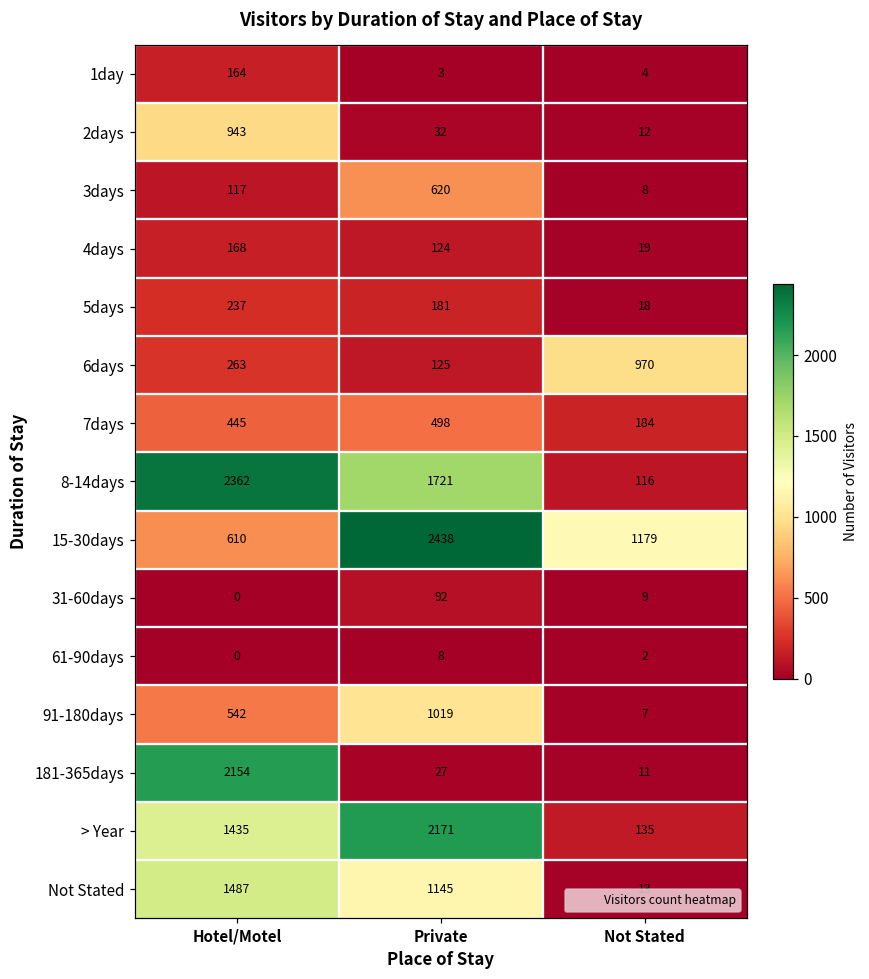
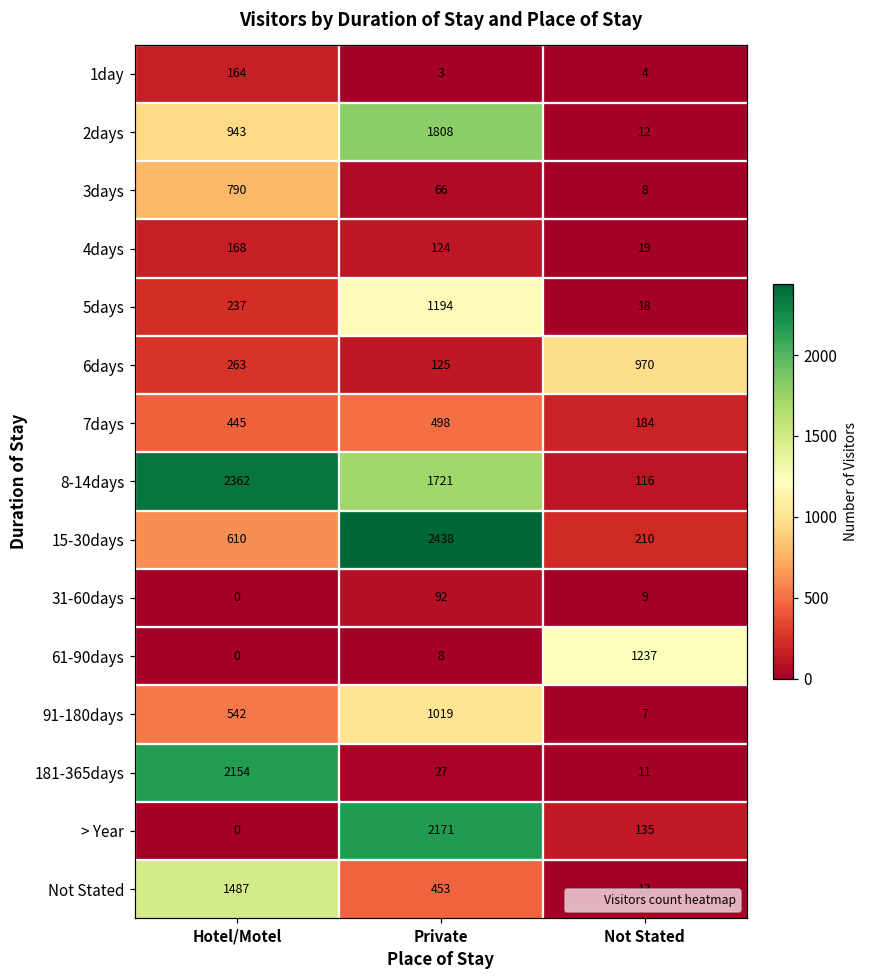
  {
    "1day": {
      "Hotel/Motel": 164,
      "Private": 3,
      "Not Stated": 4
    },
    "2days": {
      "Hotel/Motel": 943,
-     "Private": 32,
+     "Private": 1808,
      "Not Stated": 12
    },
    "3days": {
-     "Hotel/Motel": 117,
-     "Private": 620,
+     "Hotel/Motel": 790,
+     "Private": 66,
      "Not Stated": 8
    },
    "4days": {
      "Hotel/Motel": 168,
      "Private": 124,
      "Not Stated": 19
    },
    "5days": {
      "Hotel/Motel": 237,
-     "Private": 181,
+     "Private": 1194,
      "Not Stated": 18
    },
    "6days": {
      "Hotel/Motel": 263,
      "Private": 125,
      "Not Stated": 970
    },
    "7days": {
      "Hotel/Motel": 445,
      "Private": 498,
      "Not Stated": 184
    },
    "8-14days": {
      "Hotel/Motel": 2362,
      "Private": 1721,
      "Not Stated": 116
    },
    "15-30days": {
      "Hotel/Motel": 610,
      "Private": 2438,
-     "Not Stated": 1179
+     "Not Stated": 210
    },
    "31-60days": {
      "Hotel/Motel": 0,
      "Private": 92,
      "Not Stated": 9
    },
    "61-90days": {
      "Hotel/Motel": 0,
      "Private": 8,
-     "Not Stated": 2
+     "Not Stated": 1237
    },
    "91-180days": {
      "Hotel/Motel": 542,
      "Private": 1019,
      "Not Stated": 7
    },
    "181-365days": {
      "Hotel/Motel": 2154,
      "Private": 27,
      "Not Stated": 11
    },
    "> Year": {
-     "Hotel/Motel": 1435,
+     "Hotel/Motel": 0,
      "Private": 2171,
      "Not Stated": 135
    },
    "Not Stated": {
      "Hotel/Motel": 1487,
-     "Private": 1145
+     "Private": 453
    }
  }
